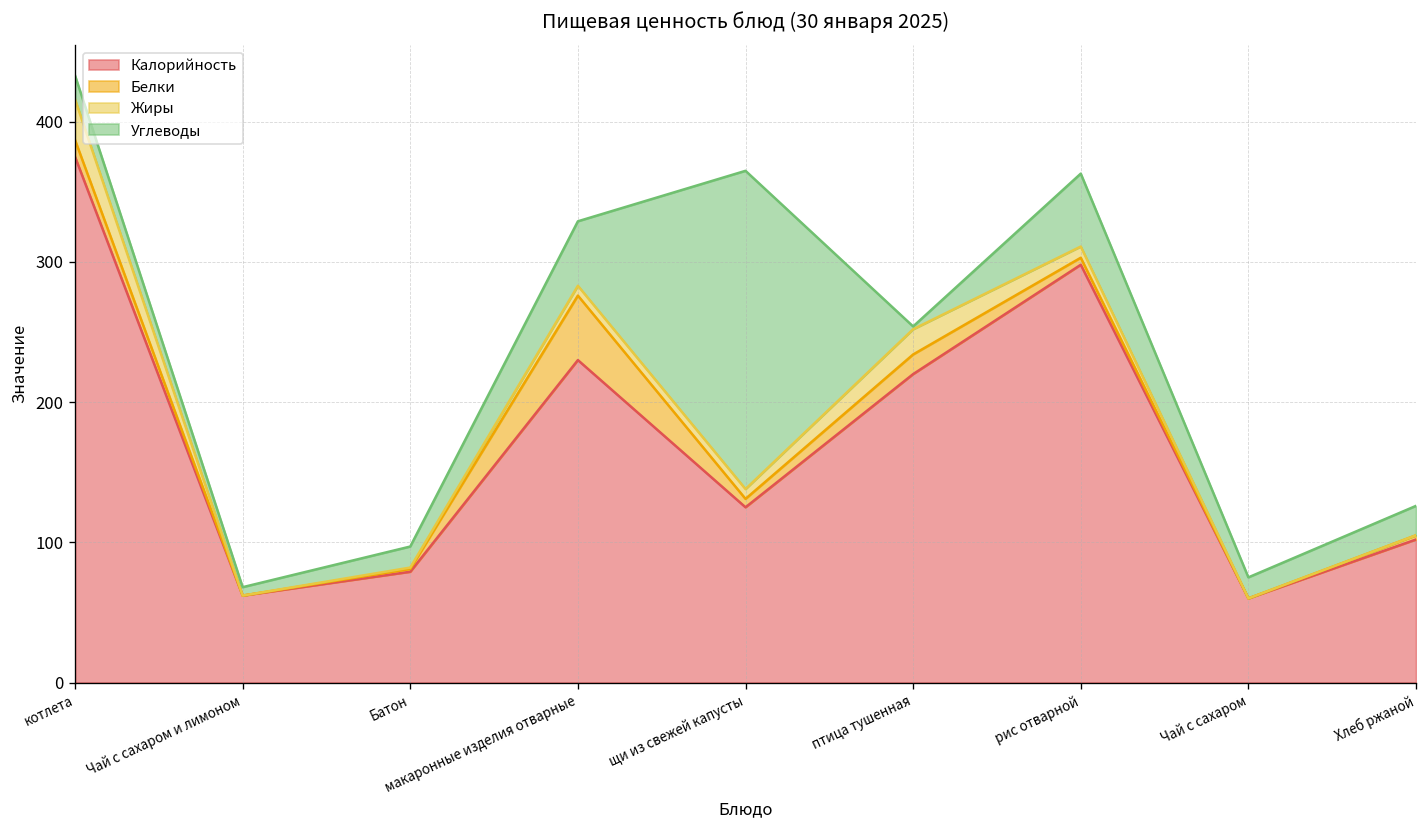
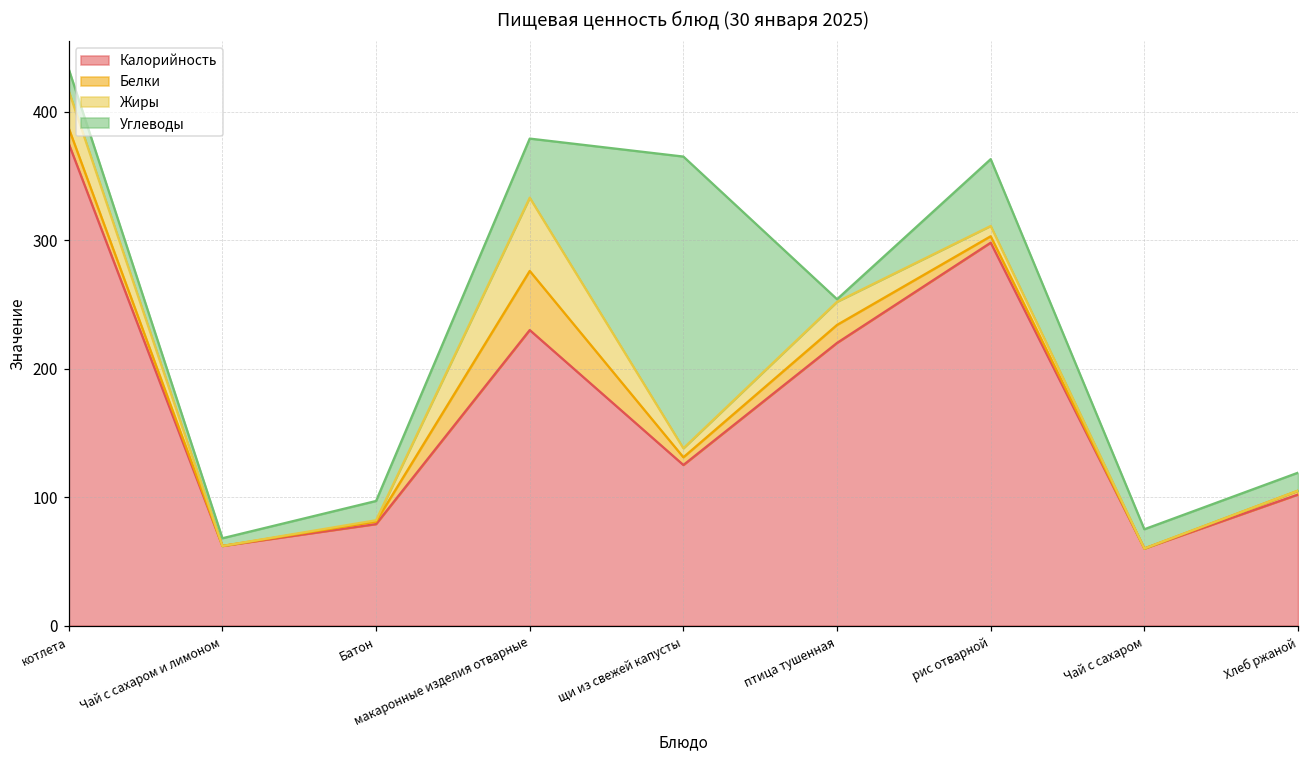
  {
    "Калорийность": {
      "котлета": 375,
      "макаронные изделия отварные": 230,
      "щи из свежей капусты": 125,
      "птица тушенная": 220,
      "рис отварной": 298,
      "Хлеб ржаной": 102
    },
    "Белки": {
      "котлета": 12,
      "макаронные изделия отварные": 46,
      "щи из свежей капусты": 6,
      "птица тушенная": 14,
      "рис отварной": 5
    },
    "Жиры": {
      "котлета": 29,
-     "макаронные изделия отварные": 7,
+     "макаронные изделия отварные": 57,
      "щи из свежей капусты": 7,
      "рис отварной": 8
    },
    "Углеводы": {
      "котлета": 17,
      "Чай с сахаром и лимоном": 6,
      "Батон": 15,
      "макаронные изделия отварные": 46,
      "щи из свежей капусты": 227,
      "рис отварной": 52,
      "Чай с сахаром": 15,
-     "Хлеб ржаной": 21
+     "Хлеб ржаной": 14
    }
  }
